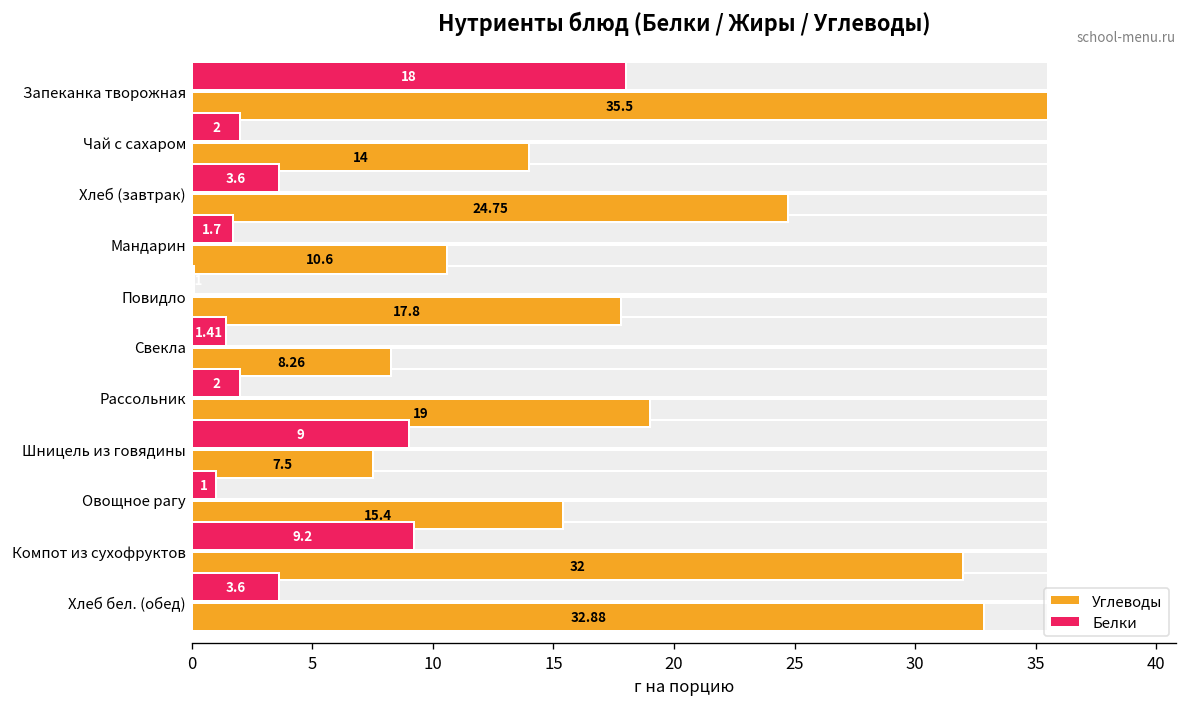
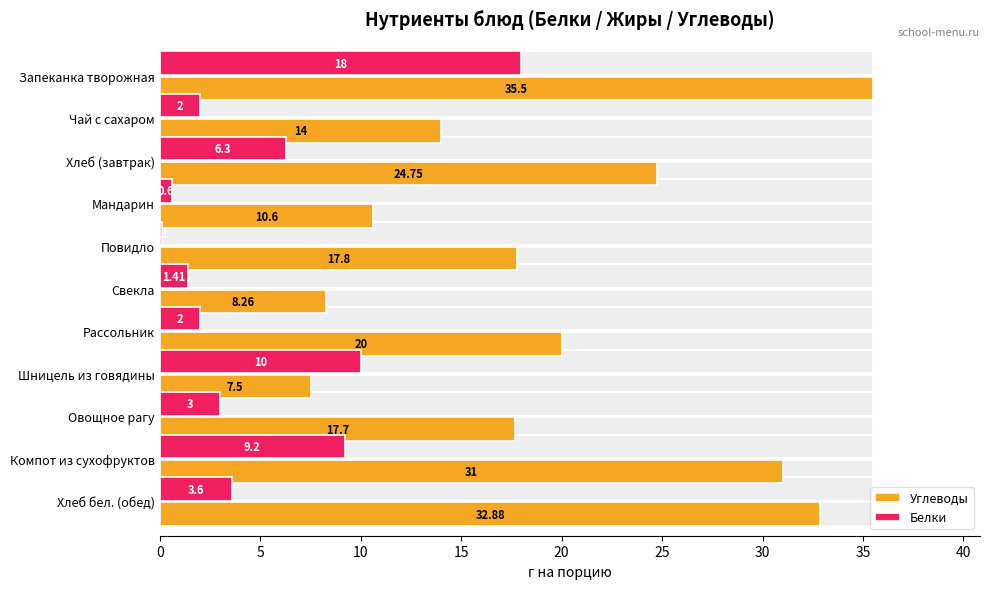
  {
    "Углеводы": {
      "Запеканка творожная": 35.5,
-     "Рассольник": 19,
-     "Овощное рагу": 15.4,
-     "Компот из сухофруктов": 32
+     "Рассольник": 20,
+     "Овощное рагу": 17.7,
+     "Компот из сухофруктов": 31
    },
    "Белки": {
-     "Хлеб (завтрак)": 3.6,
-     "Мандарин": 1.7,
-     "Шницель из говядины": 9,
-     "Овощное рагу": 1
+     "Хлеб (завтрак)": 6.3,
+     "Мандарин": 0.6,
+     "Шницель из говядины": 10,
+     "Овощное рагу": 3
    }
  }
